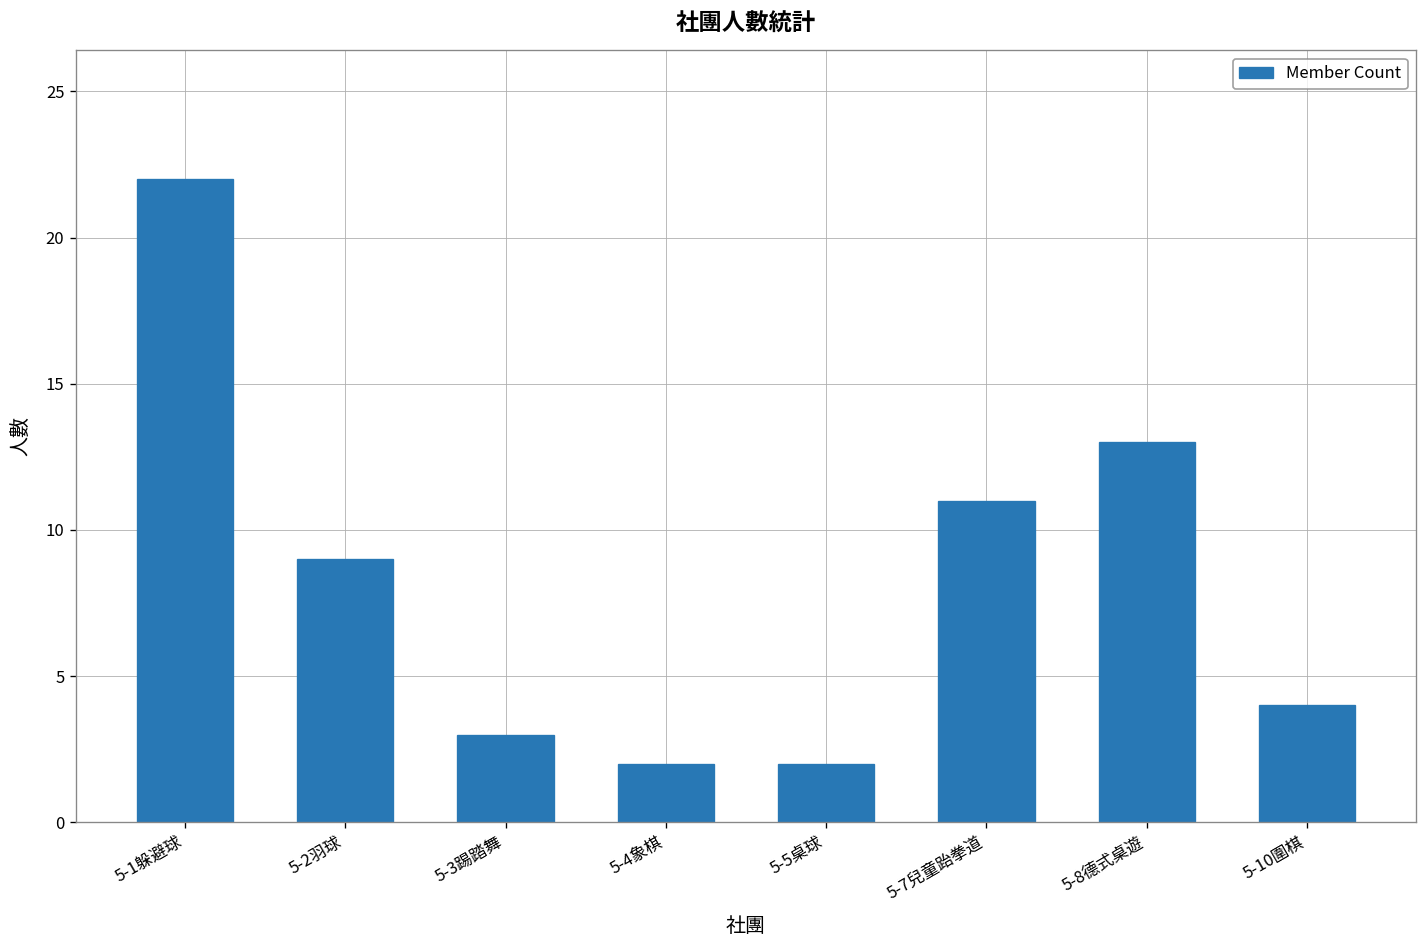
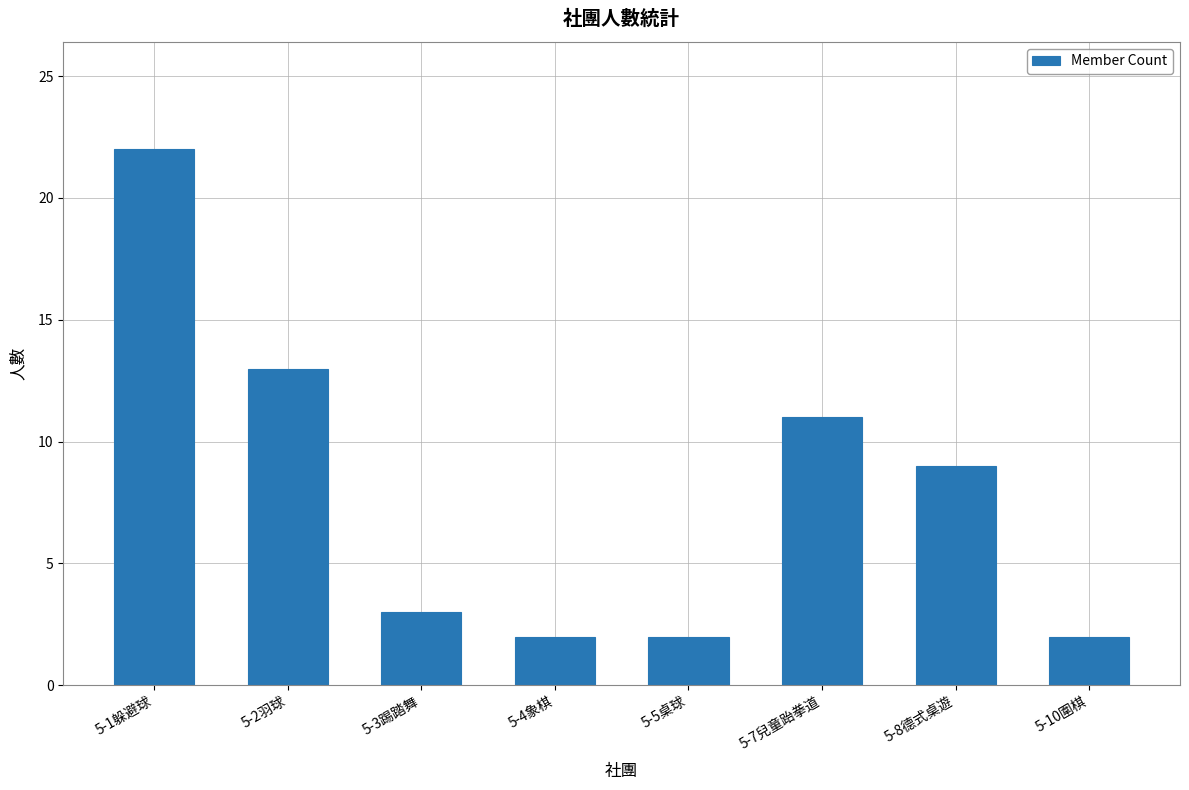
  {
    "5-1躲避球": 22,
-   "5-2羽球": 9,
+   "5-2羽球": 13,
    "5-3踢踏舞": 3,
    "5-4象棋": 2,
    "5-5桌球": 2,
    "5-7兒童跆拳道": 11,
-   "5-8德式桌遊": 13,
-   "5-10圍棋": 4
+   "5-8德式桌遊": 9,
+   "5-10圍棋": 2
  }
